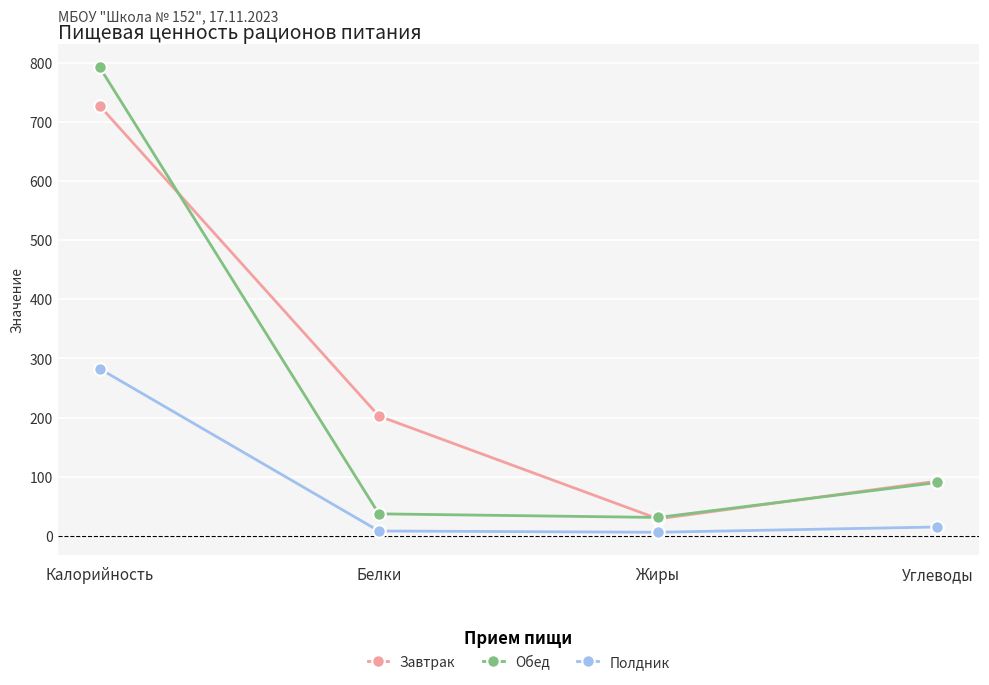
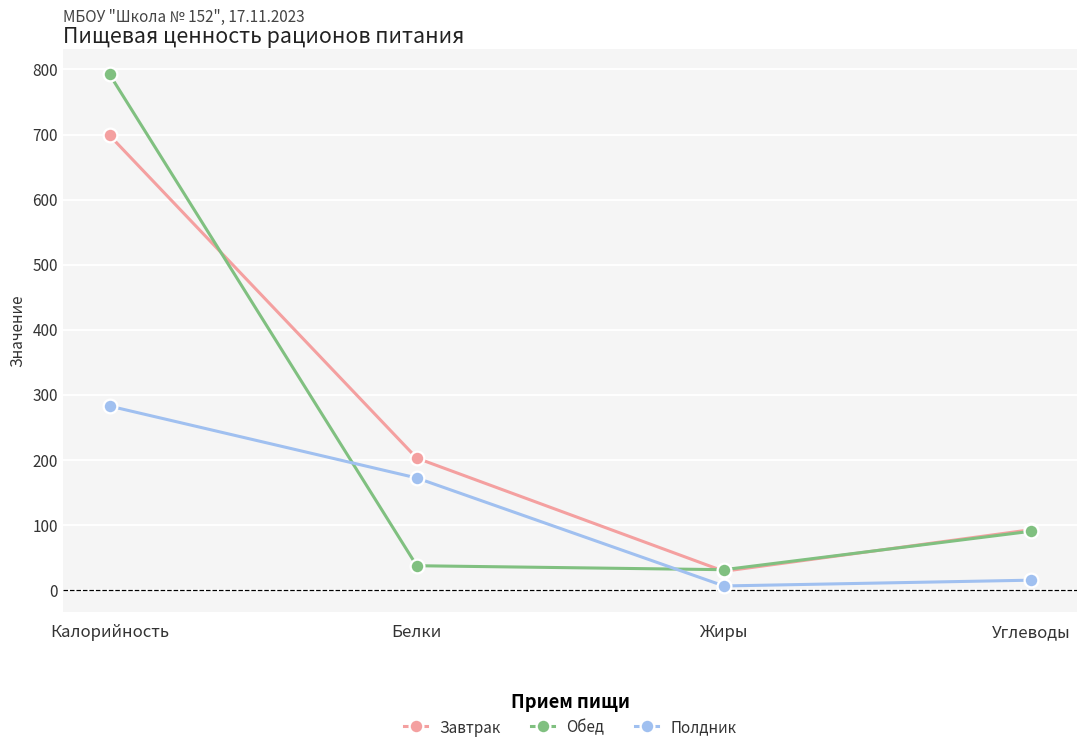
  {
    "Завтрак": {
-     "Калорийность": 730,
+     "Калорийность": 700,
      "Белки": 200
    },
    "Обед": {
      "Калорийность": 790,
      "Белки": 40
    },
    "Полдник": {
      "Калорийность": 280,
-     "Белки": 10,
+     "Белки": 170,
      "Жиры": 10,
      "Углеводы": 20
    }
  }
